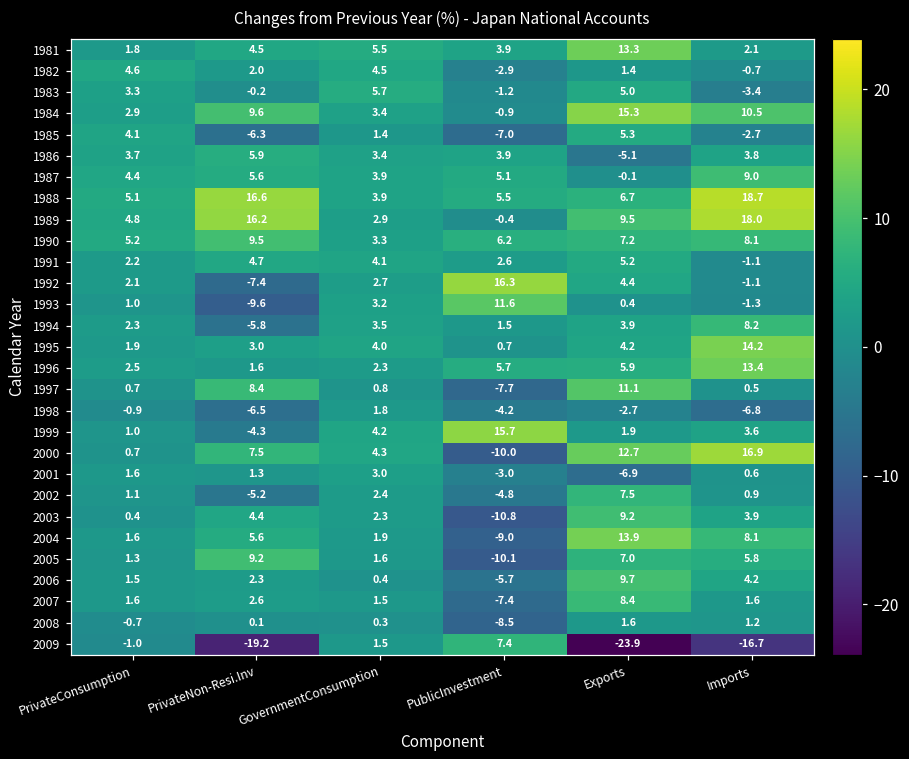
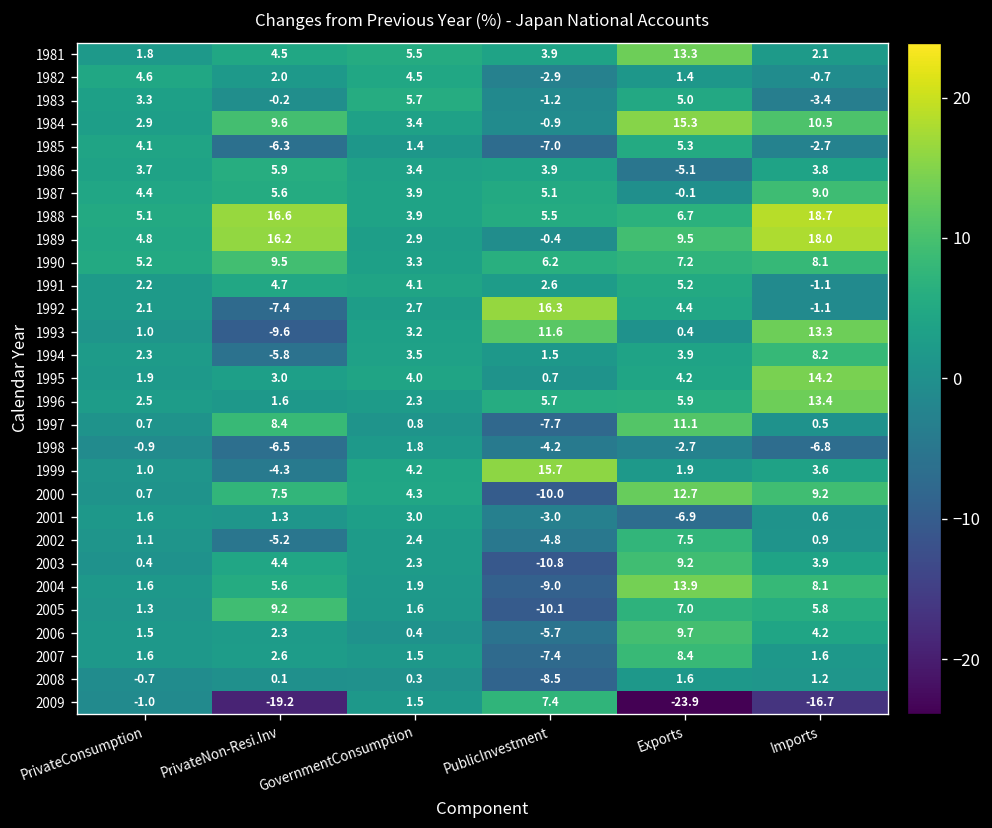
  {
    "1981": {
      "PrivateConsumption": 1.8,
      "PrivateNon-Resi.Inv": 4.5,
      "GovernmentConsumption": 5.5,
      "PublicInvestment": 3.9,
      "Exports": 13.3,
      "Imports": 2.1
    },
    "1982": {
      "PrivateConsumption": 4.6,
      "PrivateNon-Resi.Inv": 2.0,
      "GovernmentConsumption": 4.5,
      "PublicInvestment": -2.9,
      "Exports": 1.4,
      "Imports": -0.7
    },
    "1983": {
      "PrivateConsumption": 3.3,
      "PrivateNon-Resi.Inv": -0.2,
      "GovernmentConsumption": 5.7,
      "PublicInvestment": -1.2,
      "Exports": 5.0,
      "Imports": -3.4
    },
    "1984": {
      "PrivateConsumption": 2.9,
      "PrivateNon-Resi.Inv": 9.6,
      "GovernmentConsumption": 3.4,
      "PublicInvestment": -0.9,
      "Exports": 15.3,
      "Imports": 10.5
    },
    "1985": {
      "PrivateConsumption": 4.1,
      "PrivateNon-Resi.Inv": -6.3,
      "GovernmentConsumption": 1.4,
      "PublicInvestment": -7.0,
      "Exports": 5.3,
      "Imports": -2.7
    },
    "1986": {
      "PrivateConsumption": 3.7,
      "PrivateNon-Resi.Inv": 5.9,
      "GovernmentConsumption": 3.4,
      "PublicInvestment": 3.9,
      "Exports": -5.1,
      "Imports": 3.8
    },
    "1987": {
      "PrivateConsumption": 4.4,
      "PrivateNon-Resi.Inv": 5.6,
      "GovernmentConsumption": 3.9,
      "PublicInvestment": 5.1,
      "Exports": -0.1,
      "Imports": 9.0
    },
    "1988": {
      "PrivateConsumption": 5.1,
      "PrivateNon-Resi.Inv": 16.6,
      "GovernmentConsumption": 3.9,
      "PublicInvestment": 5.5,
      "Exports": 6.7,
      "Imports": 18.7
    },
    "1989": {
      "PrivateConsumption": 4.8,
      "PrivateNon-Resi.Inv": 16.2,
      "GovernmentConsumption": 2.9,
      "PublicInvestment": -0.4,
      "Exports": 9.5,
      "Imports": 18.0
    },
    "1990": {
      "PrivateConsumption": 5.2,
      "PrivateNon-Resi.Inv": 9.5,
      "GovernmentConsumption": 3.3,
      "PublicInvestment": 6.2,
      "Exports": 7.2,
      "Imports": 8.1
    },
    "1991": {
      "PrivateConsumption": 2.2,
      "PrivateNon-Resi.Inv": 4.7,
      "GovernmentConsumption": 4.1,
      "PublicInvestment": 2.6,
      "Exports": 5.2,
      "Imports": -1.1
    },
    "1992": {
      "PrivateConsumption": 2.1,
      "PrivateNon-Resi.Inv": -7.4,
      "GovernmentConsumption": 2.7,
      "PublicInvestment": 16.3,
      "Exports": 4.4,
      "Imports": -1.1
    },
    "1993": {
      "PrivateConsumption": 1.0,
      "PrivateNon-Resi.Inv": -9.6,
      "GovernmentConsumption": 3.2,
      "PublicInvestment": 11.6,
      "Exports": 0.4,
-     "Imports": -1.3
+     "Imports": 13.3
    },
    "1994": {
      "PrivateConsumption": 2.3,
      "PrivateNon-Resi.Inv": -5.8,
      "GovernmentConsumption": 3.5,
      "PublicInvestment": 1.5,
      "Exports": 3.9,
      "Imports": 8.2
    },
    "1995": {
      "PrivateConsumption": 1.9,
      "PrivateNon-Resi.Inv": 3.0,
      "GovernmentConsumption": 4.0,
      "PublicInvestment": 0.7,
      "Exports": 4.2,
      "Imports": 14.2
    },
    "1996": {
      "PrivateConsumption": 2.5,
      "PrivateNon-Resi.Inv": 1.6,
      "GovernmentConsumption": 2.3,
      "PublicInvestment": 5.7,
      "Exports": 5.9,
      "Imports": 13.4
    },
    "1997": {
      "PrivateConsumption": 0.7,
      "PrivateNon-Resi.Inv": 8.4,
      "GovernmentConsumption": 0.8,
      "PublicInvestment": -7.7,
      "Exports": 11.1,
      "Imports": 0.5
    },
    "1998": {
      "PrivateConsumption": -0.9,
      "PrivateNon-Resi.Inv": -6.5,
      "GovernmentConsumption": 1.8,
      "PublicInvestment": -4.2,
      "Exports": -2.7,
      "Imports": -6.8
    },
    "1999": {
      "PrivateConsumption": 1.0,
      "PrivateNon-Resi.Inv": -4.3,
      "GovernmentConsumption": 4.2,
      "PublicInvestment": 15.7,
      "Exports": 1.9,
      "Imports": 3.6
    },
    "2000": {
      "PrivateConsumption": 0.7,
      "PrivateNon-Resi.Inv": 7.5,
      "GovernmentConsumption": 4.3,
      "PublicInvestment": -10.0,
      "Exports": 12.7,
-     "Imports": 16.9
+     "Imports": 9.2
    },
    "2001": {
      "PrivateConsumption": 1.6,
      "PrivateNon-Resi.Inv": 1.3,
      "GovernmentConsumption": 3.0,
      "PublicInvestment": -3.0,
      "Exports": -6.9,
      "Imports": 0.6
    },
    "2002": {
      "PrivateConsumption": 1.1,
      "PrivateNon-Resi.Inv": -5.2,
      "GovernmentConsumption": 2.4,
      "PublicInvestment": -4.8,
      "Exports": 7.5,
      "Imports": 0.9
    },
    "2003": {
      "PrivateConsumption": 0.4,
      "PrivateNon-Resi.Inv": 4.4,
      "GovernmentConsumption": 2.3,
      "PublicInvestment": -10.8,
      "Exports": 9.2,
      "Imports": 3.9
    },
    "2004": {
      "PrivateConsumption": 1.6,
      "PrivateNon-Resi.Inv": 5.6,
      "GovernmentConsumption": 1.9,
      "PublicInvestment": -9.0,
      "Exports": 13.9,
      "Imports": 8.1
    },
    "2005": {
      "PrivateConsumption": 1.3,
      "PrivateNon-Resi.Inv": 9.2,
      "GovernmentConsumption": 1.6,
      "PublicInvestment": -10.1,
      "Exports": 7.0,
      "Imports": 5.8
    },
    "2006": {
      "PrivateConsumption": 1.5,
      "PrivateNon-Resi.Inv": 2.3,
      "GovernmentConsumption": 0.4,
      "PublicInvestment": -5.7,
      "Exports": 9.7,
      "Imports": 4.2
    },
    "2007": {
      "PrivateConsumption": 1.6,
      "PrivateNon-Resi.Inv": 2.6,
      "GovernmentConsumption": 1.5,
      "PublicInvestment": -7.4,
      "Exports": 8.4,
      "Imports": 1.6
    },
    "2008": {
      "PrivateConsumption": -0.7,
      "PrivateNon-Resi.Inv": 0.1,
      "GovernmentConsumption": 0.3,
      "PublicInvestment": -8.5,
      "Exports": 1.6,
      "Imports": 1.2
    },
    "2009": {
      "PrivateConsumption": -1.0,
      "PrivateNon-Resi.Inv": -19.2,
      "GovernmentConsumption": 1.5,
      "PublicInvestment": 7.4,
      "Exports": -23.9,
      "Imports": -16.7
    }
  }
